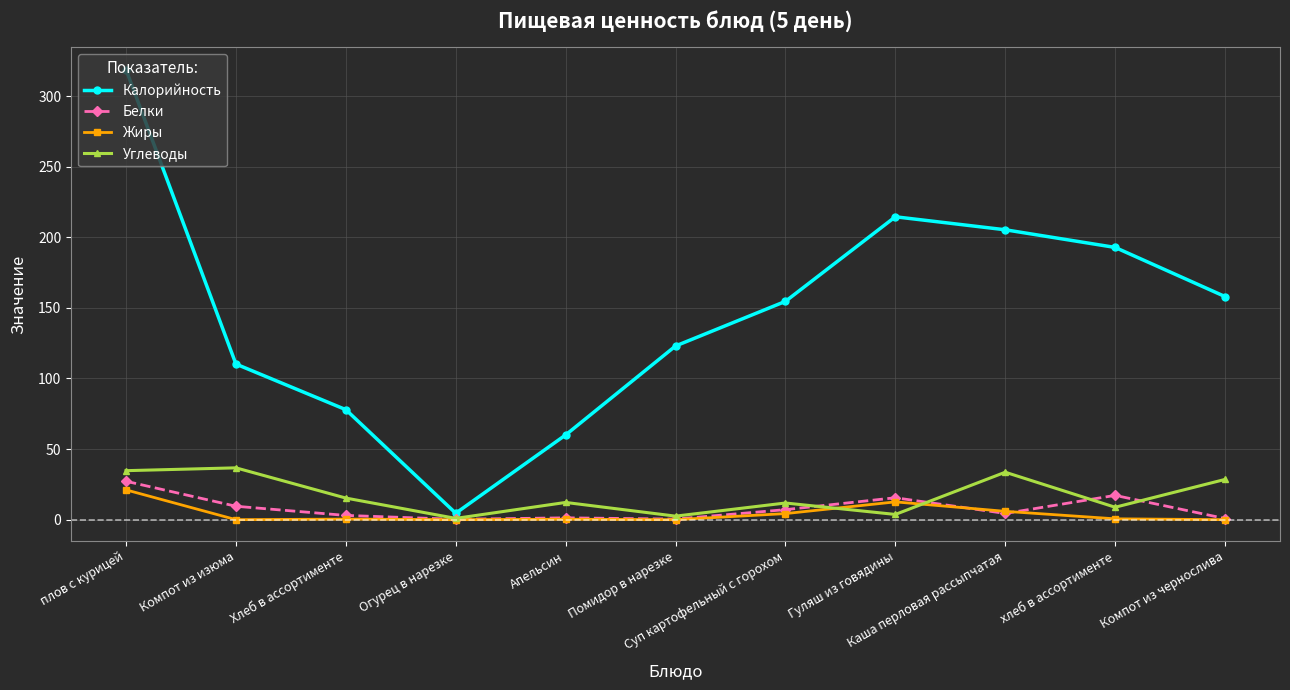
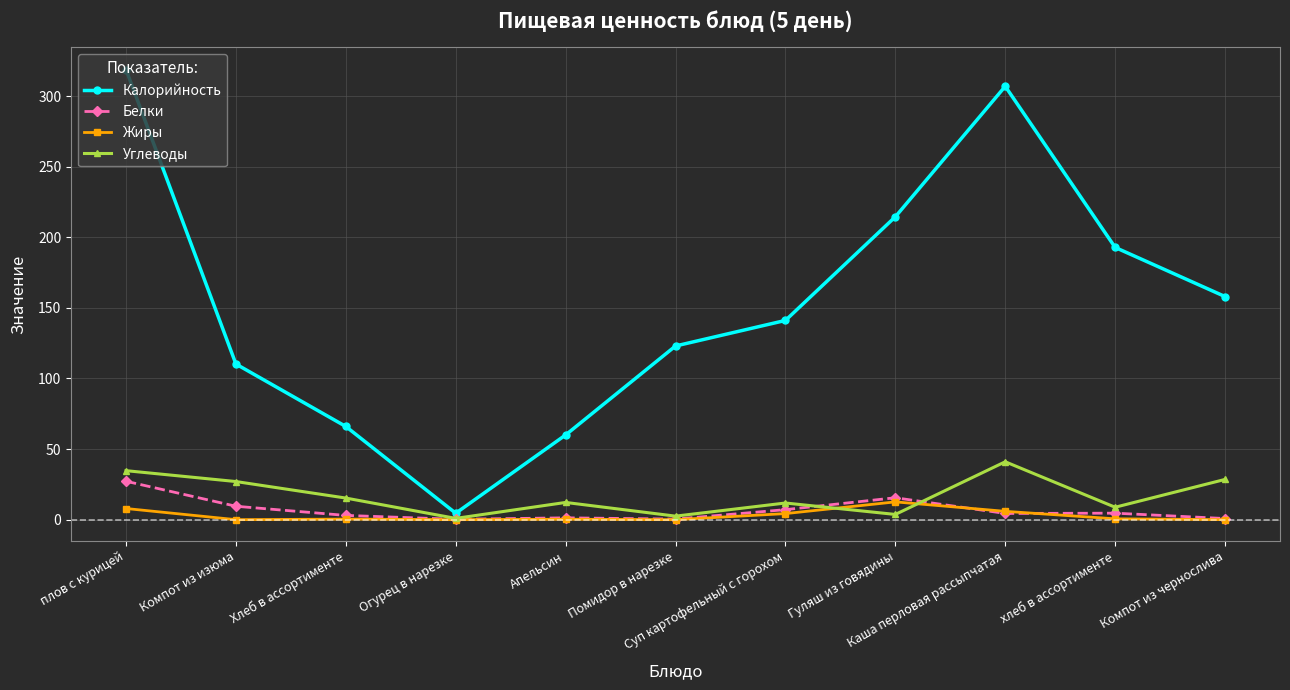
  {
    "Калорийность": {
      "Компот из изюма": 110,
-     "Хлеб в ассортименте": 78,
+     "Хлеб в ассортименте": 66,
      "Огурец в нарезке": 5,
      "Апельсин": 60,
      "Помидор в нарезке": 123,
-     "Суп картофельный с горохом": 155,
+     "Суп картофельный с горохом": 141,
      "Гуляш из говядины": 215,
-     "Каша перловая рассыпчатая": 205,
+     "Каша перловая рассыпчатая": 307,
      "хлеб в ассортименте": 193,
      "Компот из чернослива": 158
    },
    "Белки": {
      "плов с курицей": 27,
      "Компот из изюма": 10,
      "Хлеб в ассортименте": 3,
      "Суп картофельный с горохом": 7,
      "Гуляш из говядины": 16,
-     "хлеб в ассортименте": 17
+     "хлеб в ассортименте": 5
    },
    "Жиры": {
-     "плов с курицей": 21,
+     "плов с курицей": 8,
      "Компот из изюма": 0,
      "Хлеб в ассортименте": 0,
      "Суп картофельный с горохом": 4,
      "Гуляш из говядины": 13,
      "хлеб в ассортименте": 1
    },
    "Углеводы": {
      "плов с курицей": 35,
-     "Компот из изюма": 37,
+     "Компот из изюма": 27,
      "Хлеб в ассортименте": 15,
      "Апельсин": 12,
      "Помидор в нарезке": 3,
      "Суп картофельный с горохом": 12,
      "Гуляш из говядины": 4,
-     "Каша перловая рассыпчатая": 34,
+     "Каша перловая рассыпчатая": 41,
      "хлеб в ассортименте": 9,
      "Компот из чернослива": 29
    }
  }
